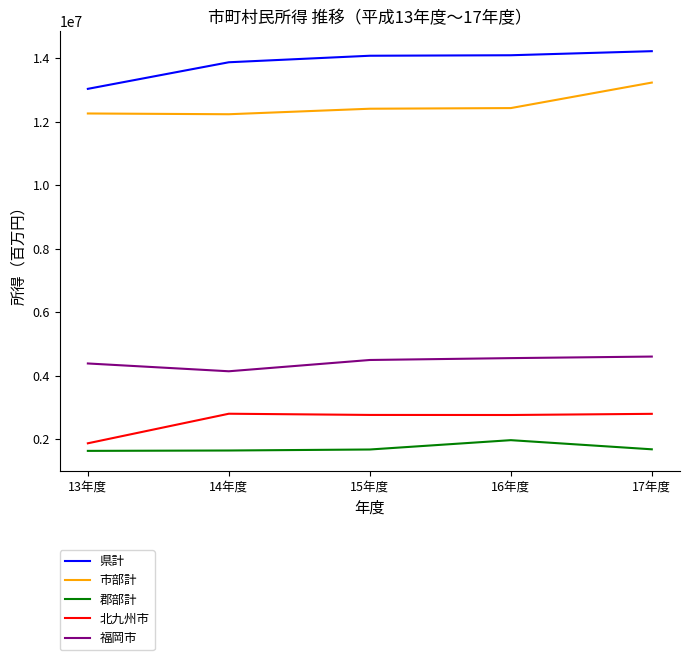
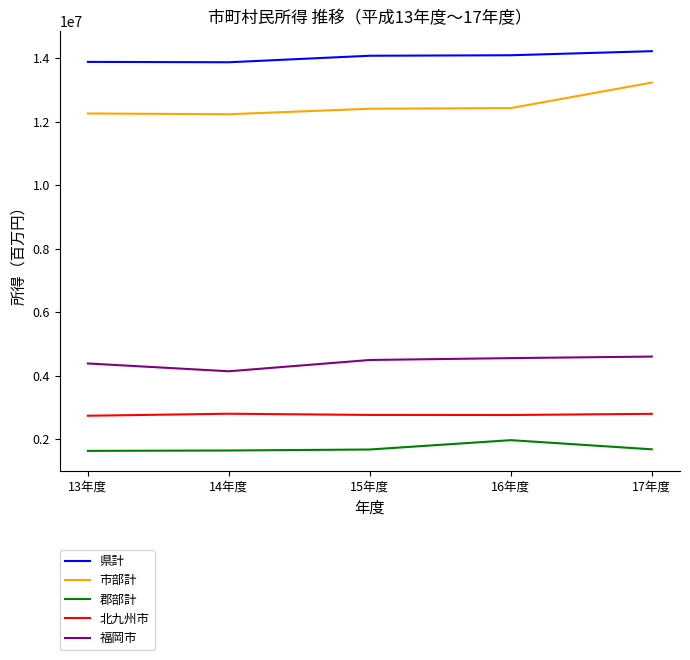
  {
    "県計": {
-     "13年度": 13000000,
+     "13年度": 13900000,
      "14年度": 13900000,
      "15年度": 14100000,
      "16年度": 14100000,
      "17年度": 14200000
    },
    "市部計": {
      "13年度": 12300000,
      "14年度": 12200000,
      "15年度": 12400000,
      "16年度": 12400000,
      "17年度": 13200000
    },
    "郡部計": {
      "13年度": 1600000,
      "14年度": 1600000,
      "15年度": 1700000,
      "16年度": 2000000,
      "17年度": 1700000
    },
    "北九州市": {
-     "13年度": 1900000,
+     "13年度": 2700000,
      "14年度": 2800000,
      "15年度": 2800000,
      "16年度": 2800000,
      "17年度": 2800000
    },
    "福岡市": {
      "13年度": 4400000,
      "14年度": 4100000,
      "15年度": 4500000,
      "16年度": 4500000,
      "17年度": 4600000
    }
  }
